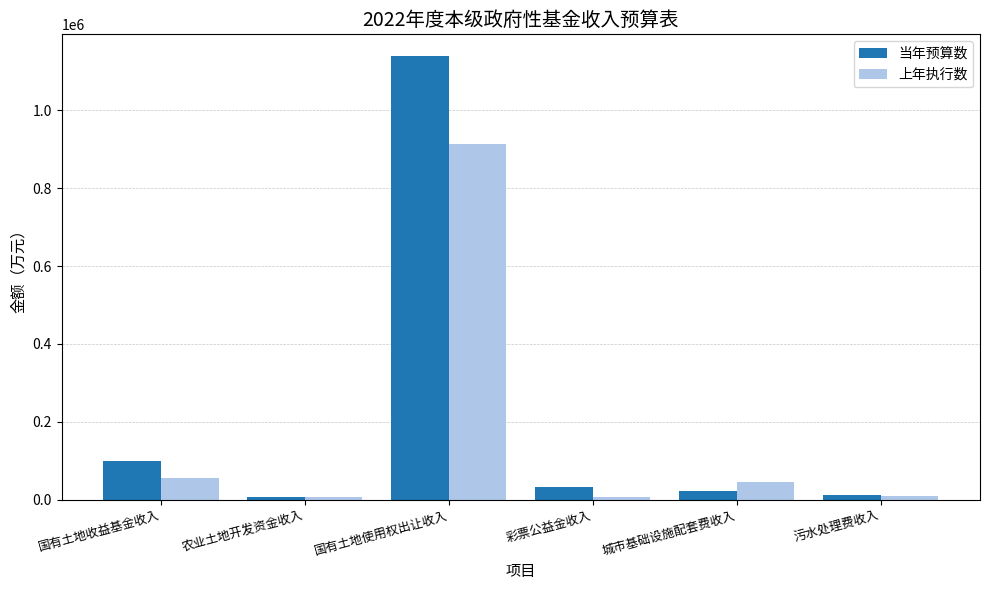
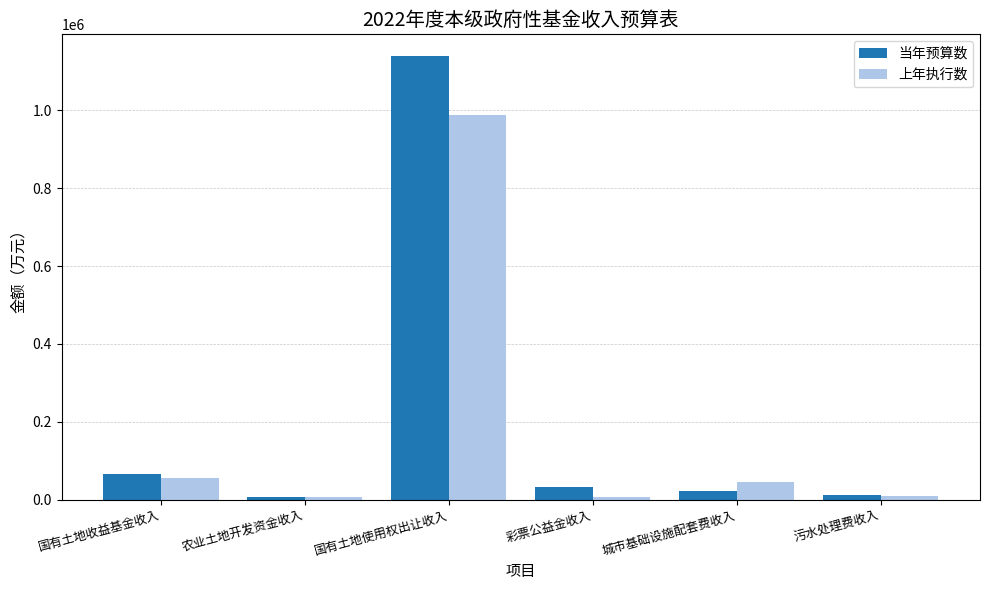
  {
    "当年预算数": {
-     "国有土地收益基金收入": 100000,
+     "国有土地收益基金收入": 70000,
      "农业土地开发资金收入": 10000,
      "国有土地使用权出让收入": 1140000,
      "彩票公益金收入": 30000,
      "城市基础设施配套费收入": 20000,
      "污水处理费收入": 10000
    },
    "上年执行数": {
      "国有土地收益基金收入": 60000,
-     "国有土地使用权出让收入": 910000,
+     "国有土地使用权出让收入": 990000,
      "城市基础设施配套费收入": 50000,
      "污水处理费收入": 10000
    }
  }
